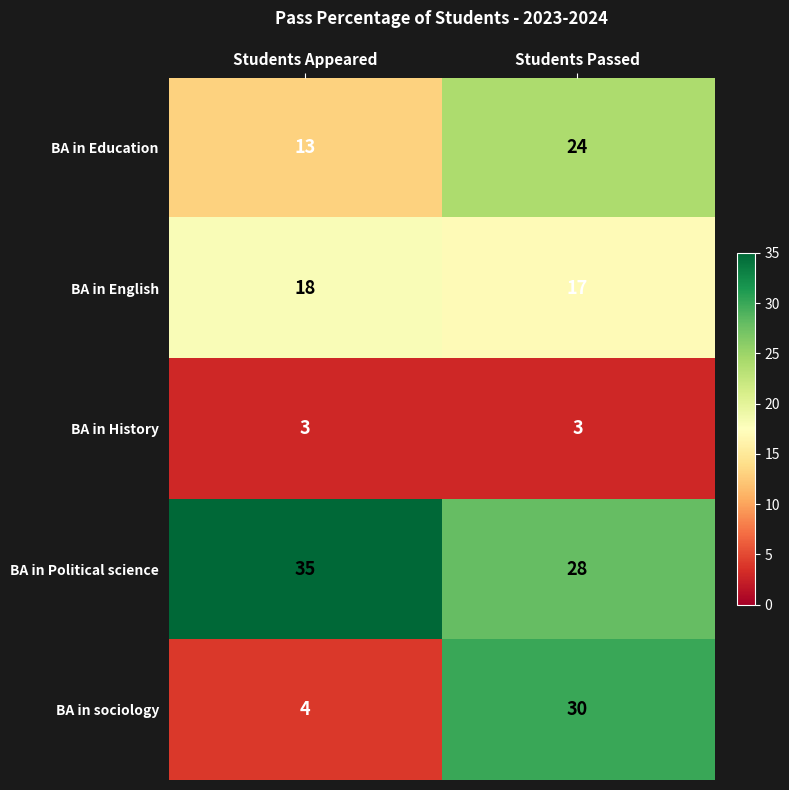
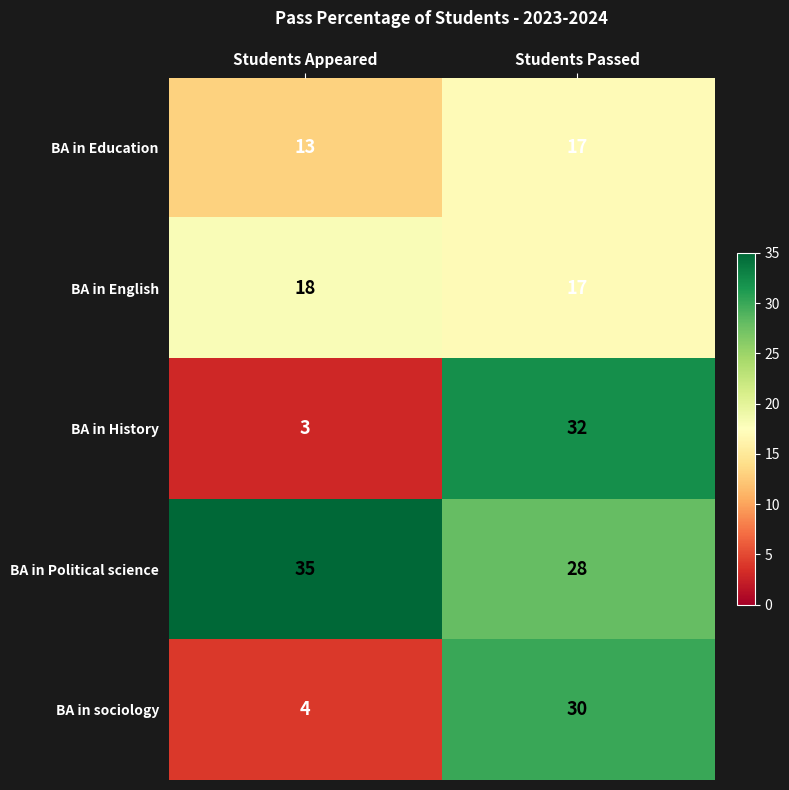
  {
    "BA in Education": {
      "Students Appeared": 13,
-     "Students Passed": 24
+     "Students Passed": 17
    },
    "BA in English": {
      "Students Appeared": 18,
      "Students Passed": 17
    },
    "BA in History": {
      "Students Appeared": 3,
-     "Students Passed": 3
+     "Students Passed": 32
    },
    "BA in Political science": {
      "Students Appeared": 35,
      "Students Passed": 28
    },
    "BA in sociology": {
      "Students Appeared": 4,
      "Students Passed": 30
    }
  }
